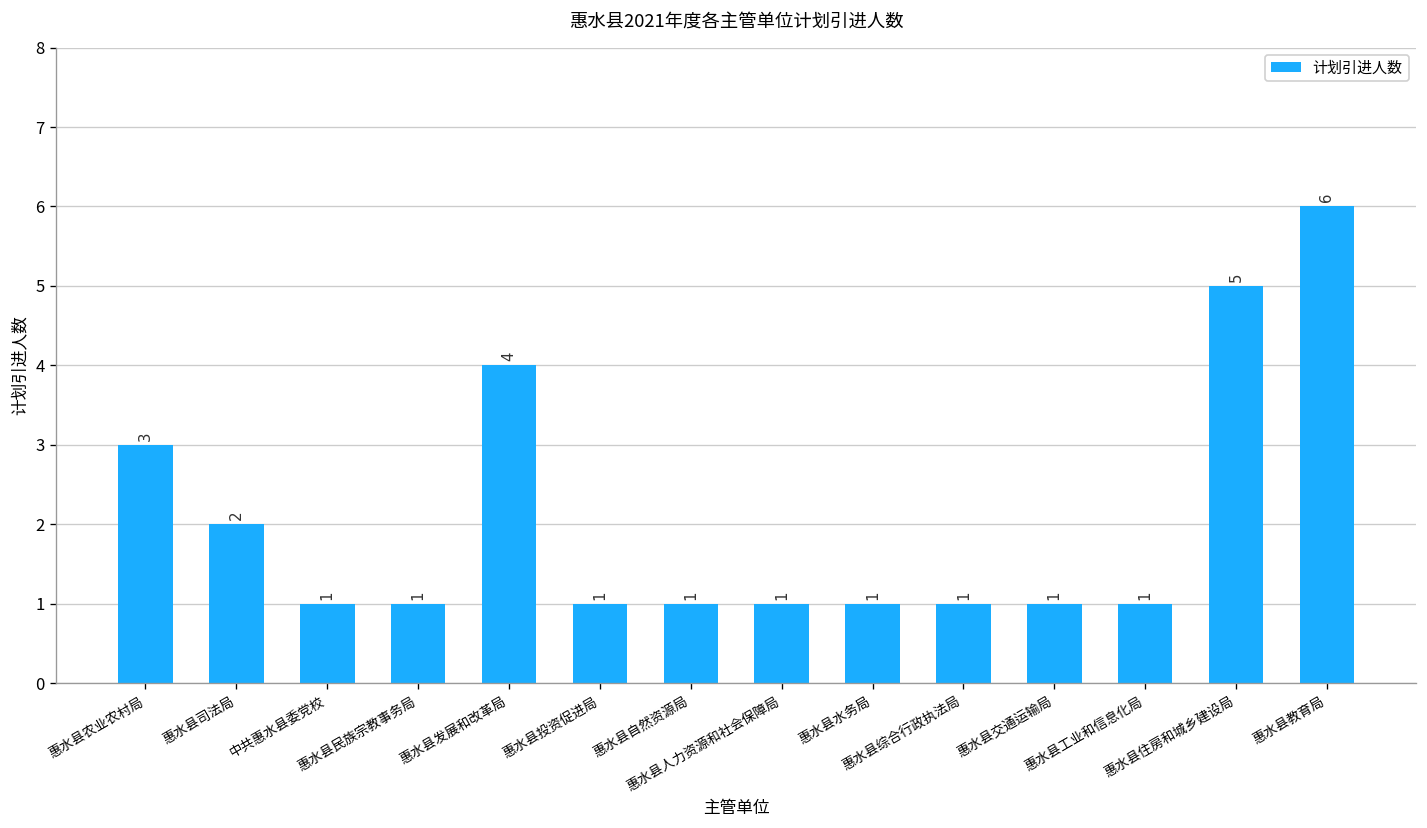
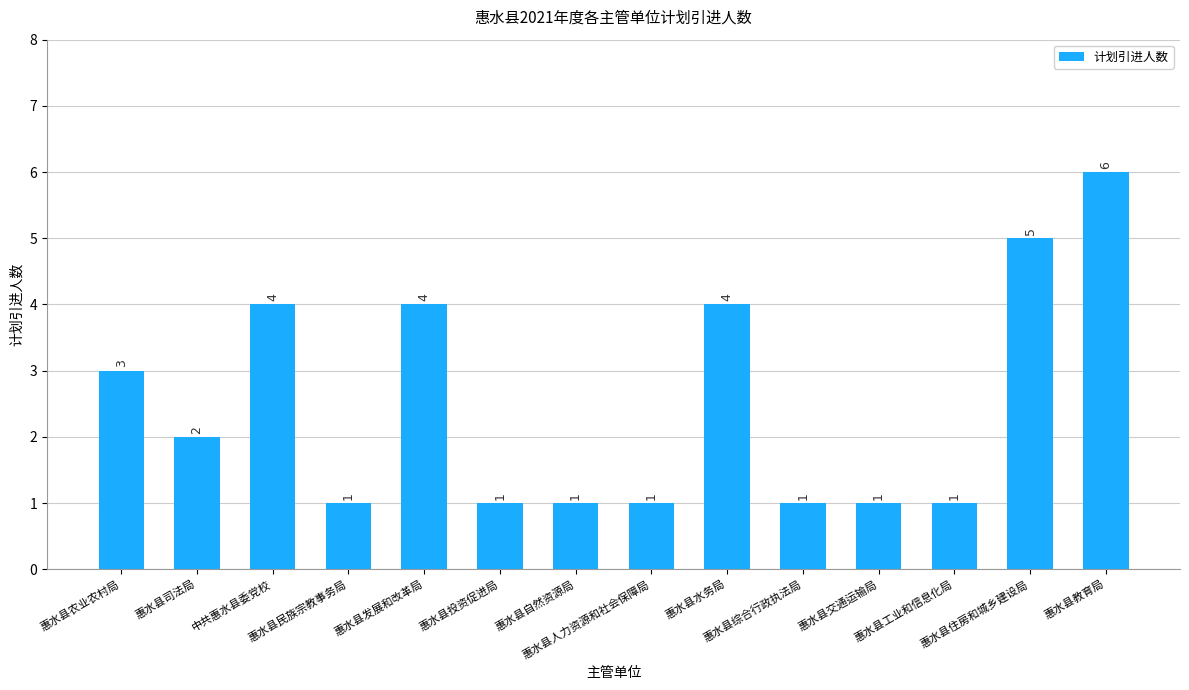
  {
    "惠水县农业农村局": 3,
    "惠水县司法局": 2,
-   "中共惠水县委党校": 1,
+   "中共惠水县委党校": 4,
    "惠水县民族宗教事务局": 1,
    "惠水县发展和改革局": 4,
    "惠水县投资促进局": 1,
    "惠水县自然资源局": 1,
    "惠水县人力资源和社会保障局": 1,
-   "惠水县水务局": 1,
+   "惠水县水务局": 4,
    "惠水县综合行政执法局": 1,
    "惠水县交通运输局": 1,
    "惠水县工业和信息化局": 1,
    "惠水县住房和城乡建设局": 5,
    "惠水县教育局": 6
  }
